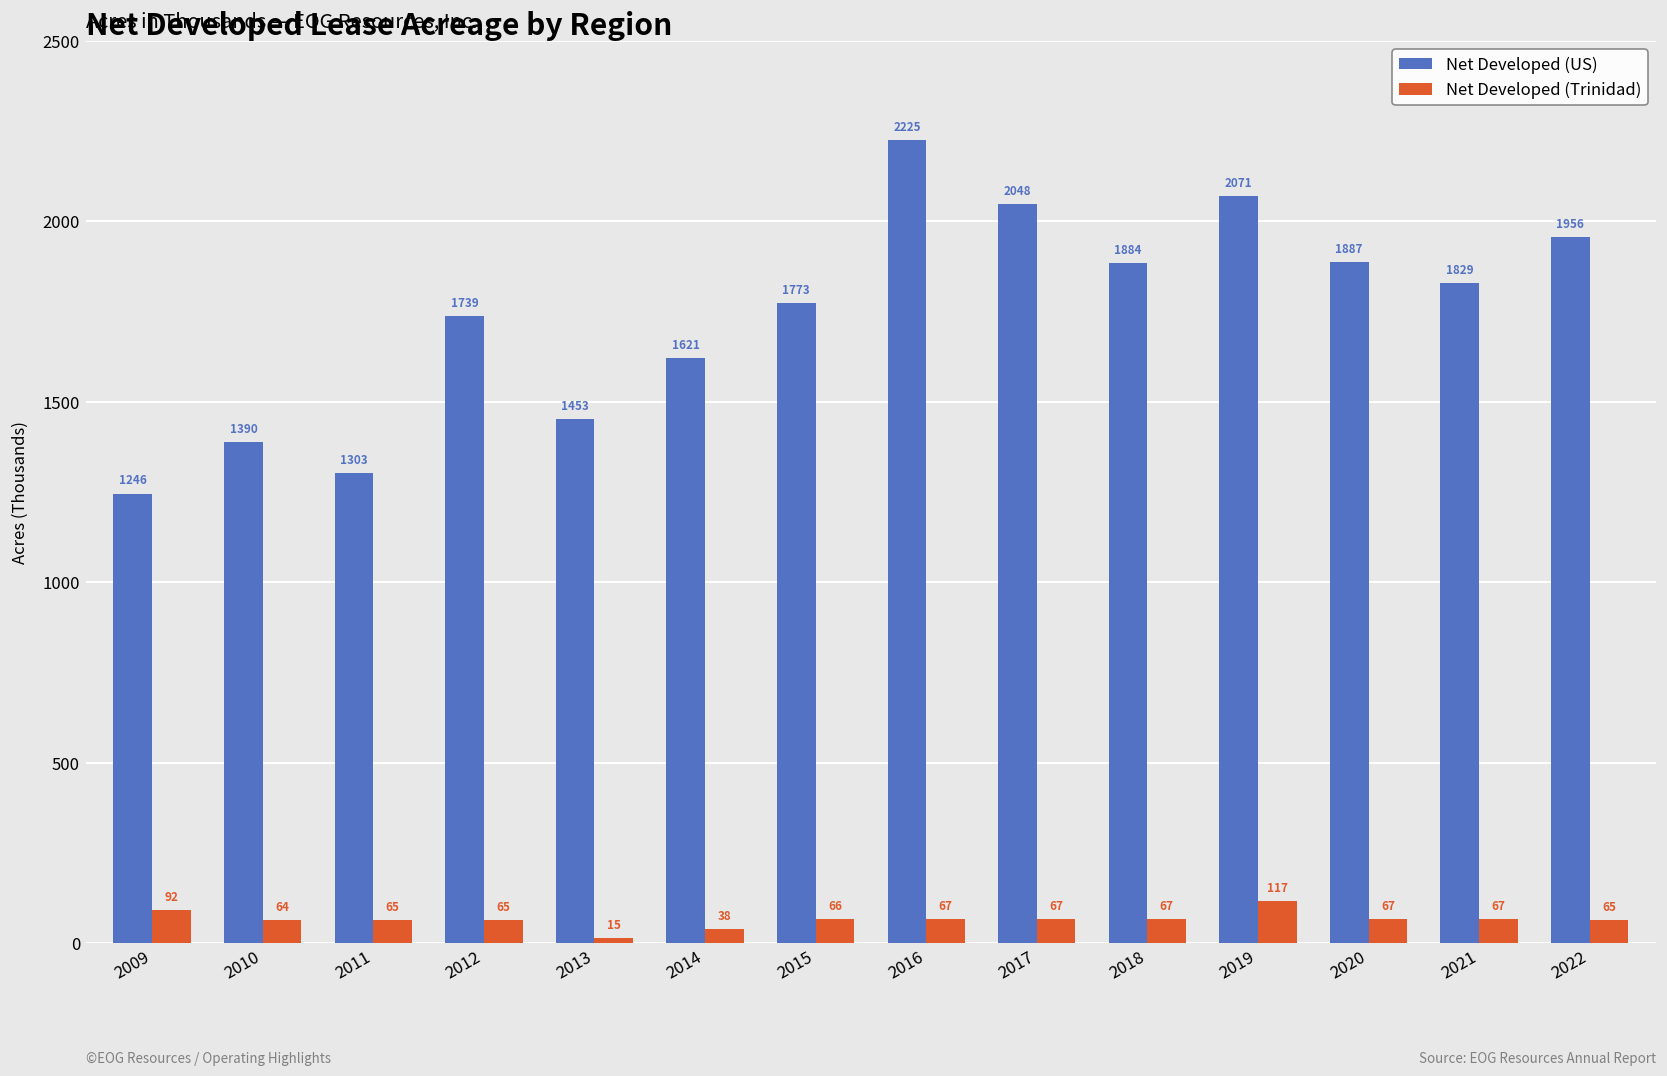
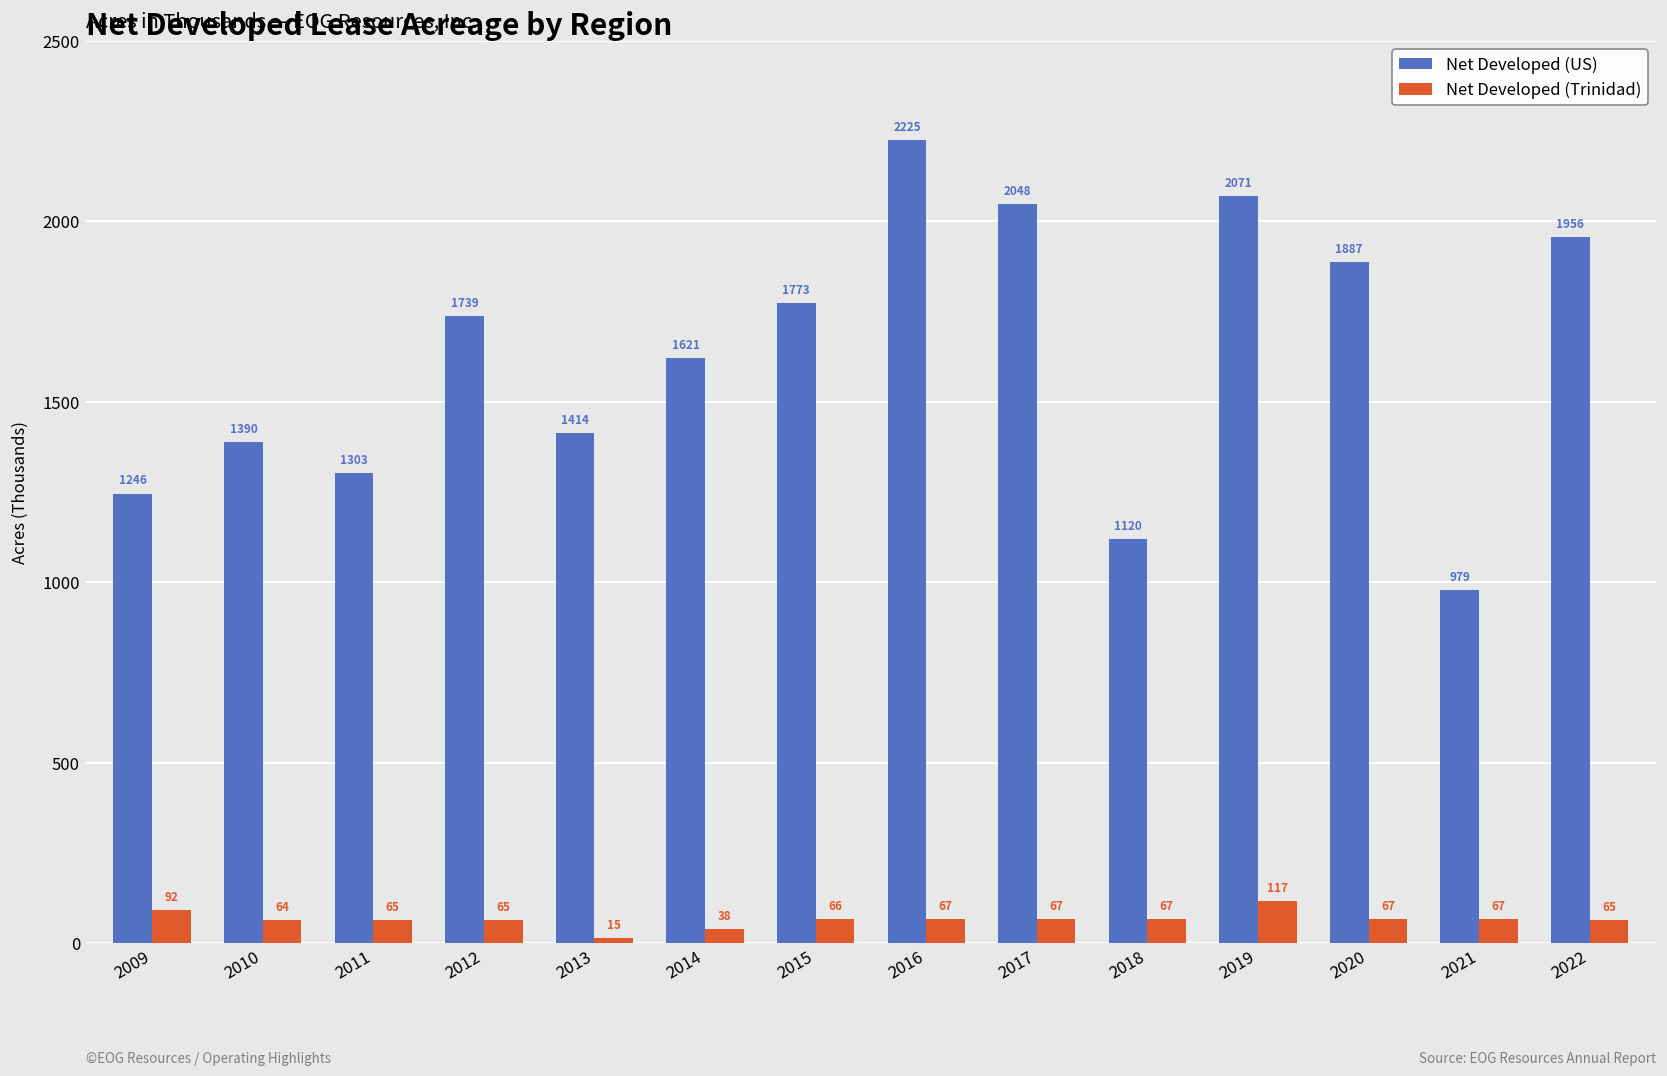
  {
    "Net Developed (US)": {
      "2009": 1246,
      "2010": 1390,
      "2011": 1303,
      "2012": 1739,
-     "2013": 1453,
+     "2013": 1414,
      "2014": 1621,
      "2015": 1773,
      "2016": 2225,
      "2017": 2048,
-     "2018": 1884,
+     "2018": 1120,
      "2019": 2071,
      "2020": 1887,
-     "2021": 1829,
+     "2021": 979,
      "2022": 1956
    },
    "Net Developed (Trinidad)": {
      "2009": 92,
      "2010": 64,
      "2011": 65,
      "2012": 65,
      "2013": 15,
      "2014": 38,
      "2015": 66,
      "2016": 67,
      "2017": 67,
      "2018": 67,
      "2019": 117,
      "2020": 67,
      "2021": 67,
      "2022": 65
    }
  }
